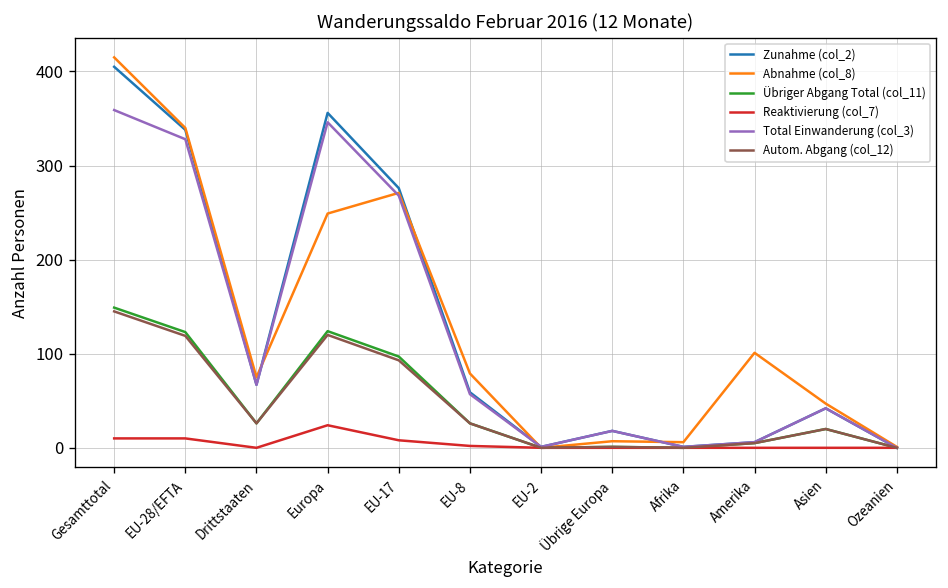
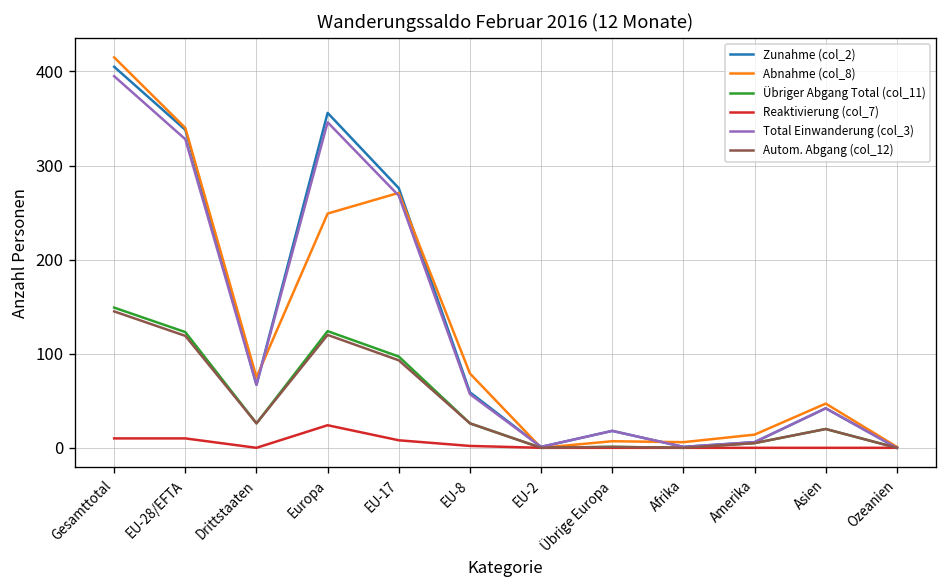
  {
    "Zunahme (col_2)": {
      "Gesamttotal": 410,
      "Europa": 360,
      "EU-17": 280
    },
    "Abnahme (col_8)": {
      "Gesamttotal": 420,
      "Drittstaaten": 80,
      "Europa": 250,
      "EU-8": 80,
      "Übrige Europa": 10,
      "Afrika": 10,
-     "Amerika": 100,
+     "Amerika": 10,
      "Asien": 50
    },
    "Übriger Abgang Total (col_11)": {
      "Gesamttotal": 150,
      "EU-28/EFTA": 120,
      "Europa": 120,
      "EU-17": 100
    },
    "Reaktivierung (col_7)": {
      "Gesamttotal": 10,
      "EU-28/EFTA": 10,
      "Drittstaaten": 0,
      "Europa": 20,
      "EU-17": 10,
      "EU-8": 0,
      "Amerika": 0,
      "Asien": 0
    },
    "Total Einwanderung (col_3)": {
-     "Gesamttotal": 360,
+     "Gesamttotal": 400,
      "EU-28/EFTA": 330,
      "Europa": 350
    },
    "Autom. Abgang (col_12)": {
      "Gesamttotal": 150,
      "EU-28/EFTA": 120,
      "Europa": 120,
      "EU-17": 90
    }
  }
